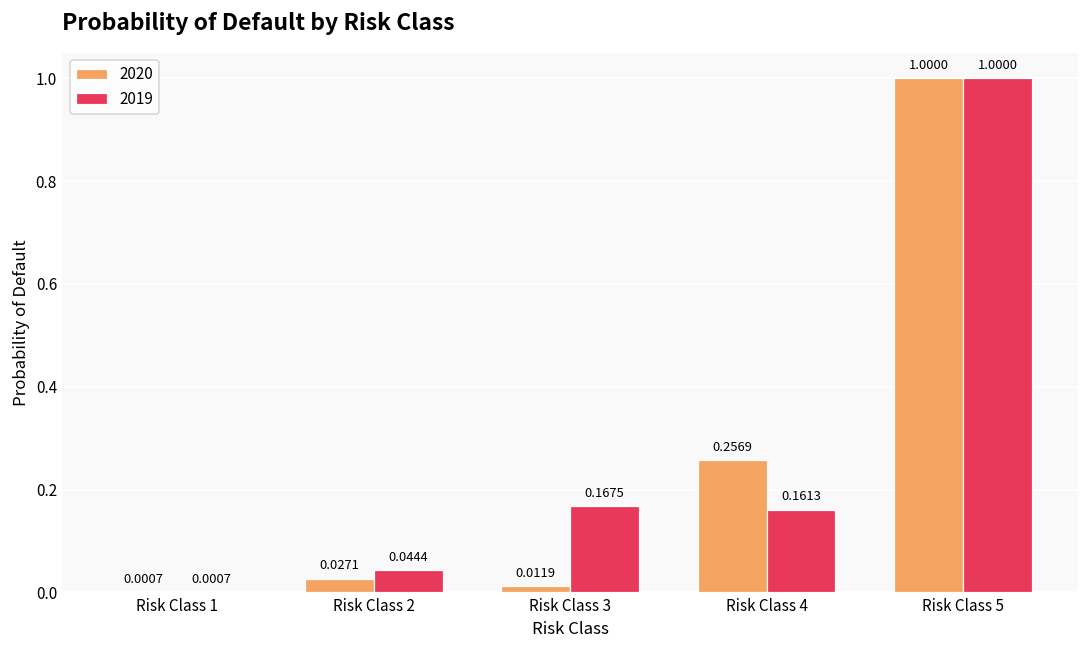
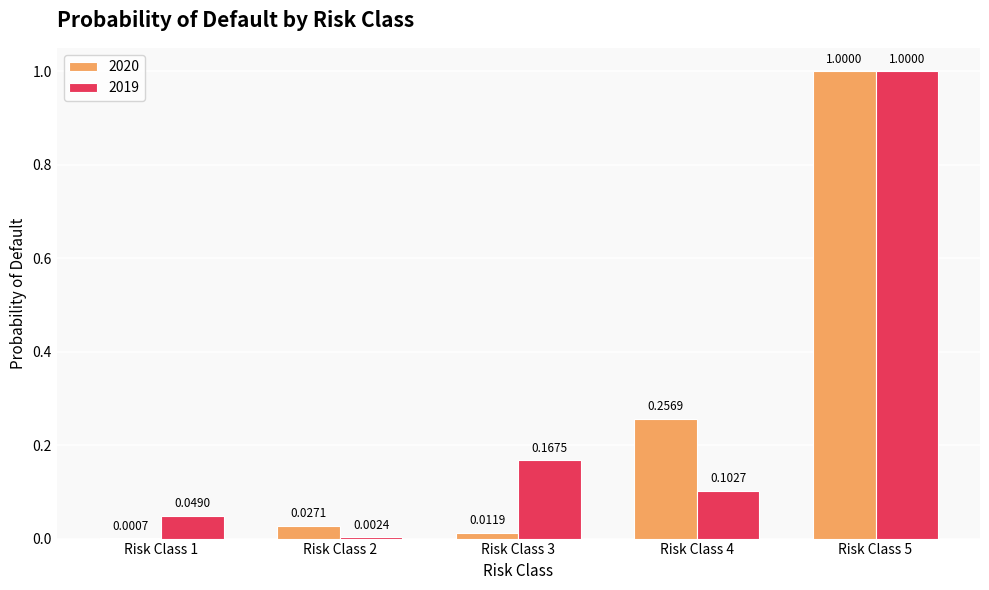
  {
    "2020": {
      "Risk Class 1": 0.0007,
      "Risk Class 2": 0.0271,
      "Risk Class 3": 0.0119,
      "Risk Class 4": 0.2569,
      "Risk Class 5": 1.0000
    },
    "2019": {
-     "Risk Class 1": 0.0007,
-     "Risk Class 2": 0.0444,
+     "Risk Class 1": 0.0490,
+     "Risk Class 2": 0.0024,
      "Risk Class 3": 0.1675,
-     "Risk Class 4": 0.1613,
+     "Risk Class 4": 0.1027,
      "Risk Class 5": 1.0000
    }
  }
